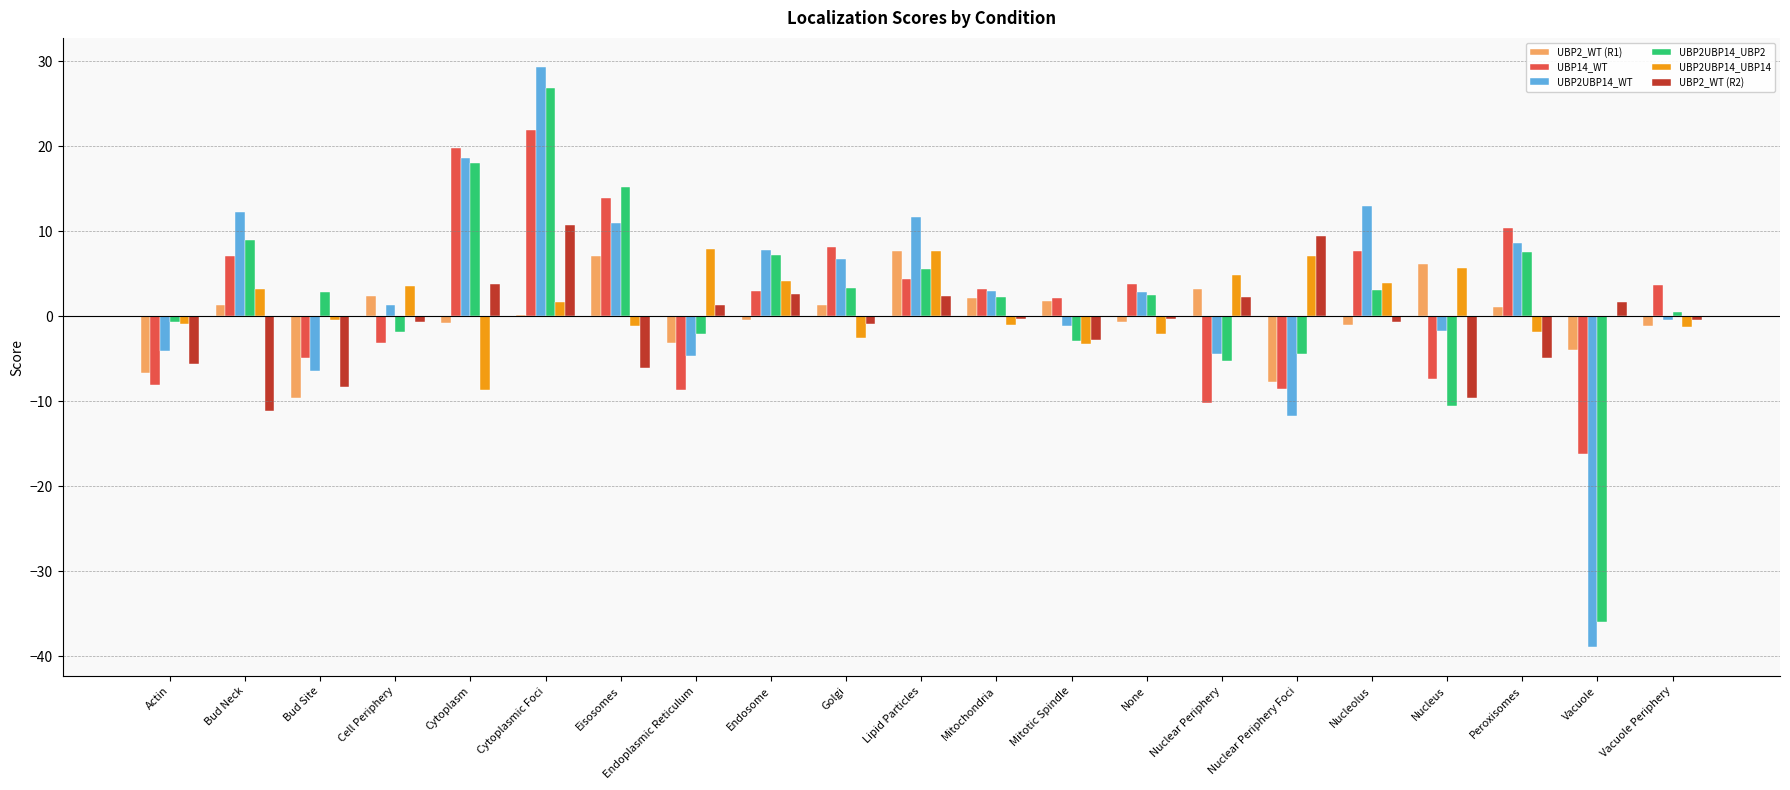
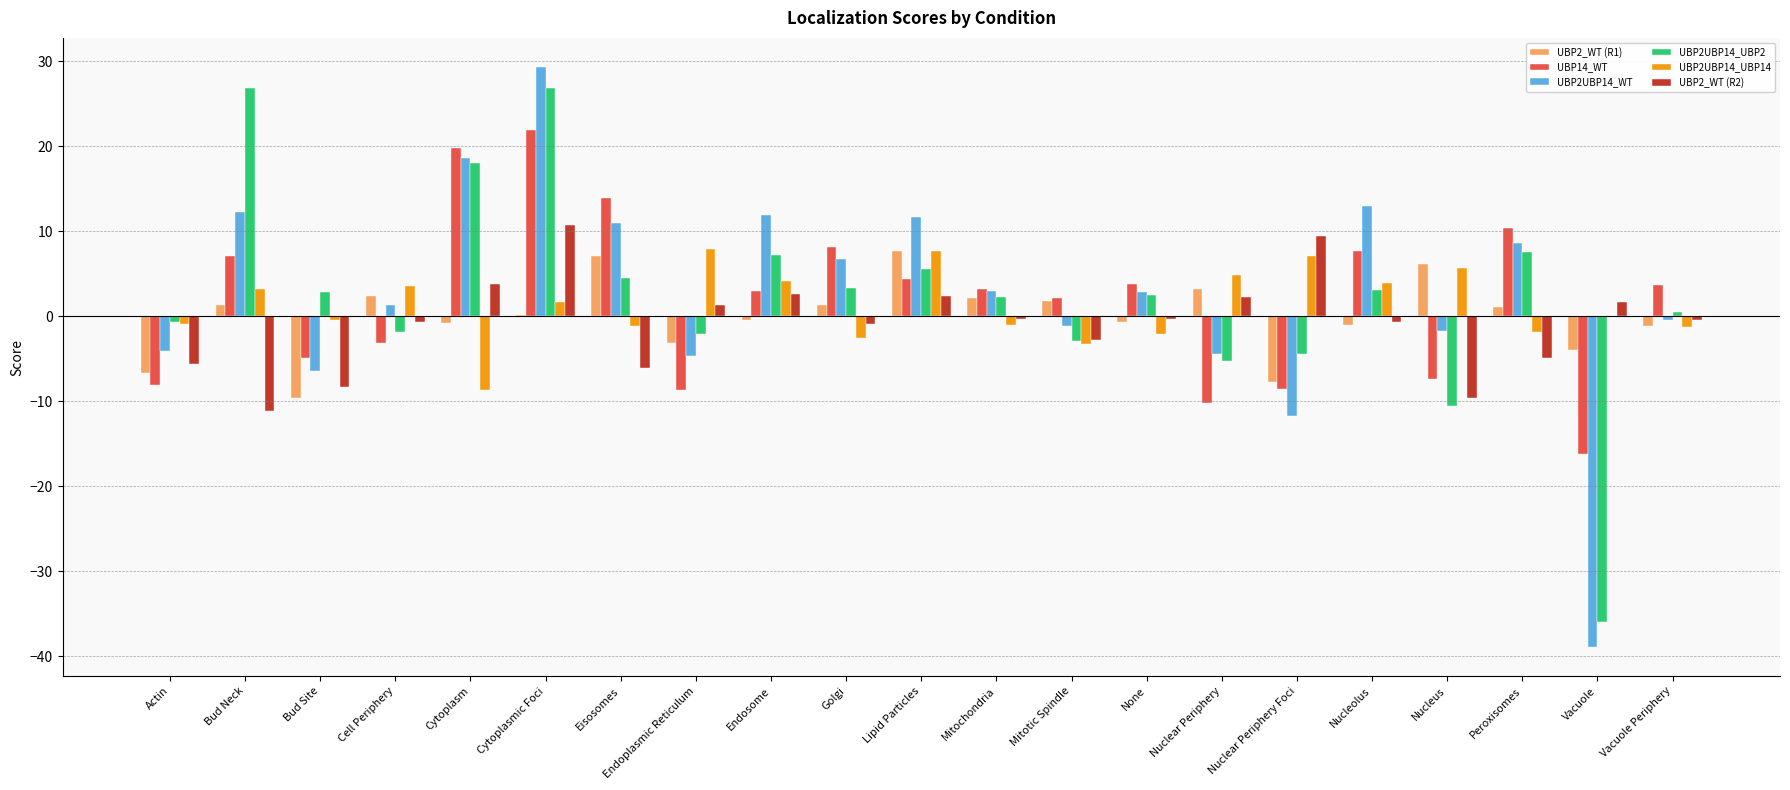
  {
    "UBP2_WT (R1)": {
      "Actin": -7,
      "Bud Neck": 1,
      "Bud Site": -10,
      "Cell Periphery": 2,
      "Cytoplasm": -1,
      "Eisosomes": 7,
      "Endoplasmic Reticulum": -3,
      "Endosome": 0,
      "Golgi": 1,
      "Lipid Particles": 8,
      "Mitochondria": 2,
      "Mitotic Spindle": 2,
      "None": -1,
      "Nuclear Periphery": 3,
      "Nuclear Periphery Foci": -8,
      "Nucleolus": -1,
      "Nucleus": 6,
      "Peroxisomes": 1,
      "Vacuole": -4,
      "Vacuole Periphery": -1
    },
    "UBP2UBP14_WT": {
      "Actin": -4,
      "Bud Neck": 12,
      "Bud Site": -7,
      "Cell Periphery": 1,
      "Cytoplasm": 19,
      "Cytoplasmic Foci": 29,
      "Eisosomes": 11,
      "Endoplasmic Reticulum": -5,
-     "Endosome": 8,
+     "Endosome": 12,
      "Golgi": 7,
      "Lipid Particles": 12,
      "Mitochondria": 3,
      "Mitotic Spindle": -1,
      "None": 3,
      "Nuclear Periphery": -4,
      "Nuclear Periphery Foci": -12,
      "Nucleolus": 13,
      "Nucleus": -2,
      "Peroxisomes": 9,
      "Vacuole": -39,
      "Vacuole Periphery": 0
    },
    "UBP2UBP14_UBP2": {
      "Actin": -1,
-     "Bud Neck": 9,
+     "Bud Neck": 27,
      "Bud Site": 3,
      "Cell Periphery": -2,
      "Cytoplasm": 18,
      "Cytoplasmic Foci": 27,
-     "Eisosomes": 15,
+     "Eisosomes": 4,
      "Endoplasmic Reticulum": -2,
      "Endosome": 7,
      "Golgi": 3,
      "Lipid Particles": 6,
      "Mitochondria": 2,
      "Mitotic Spindle": -3,
      "None": 2,
      "Nuclear Periphery": -5,
      "Nuclear Periphery Foci": -4,
      "Nucleolus": 3,
      "Nucleus": -11,
      "Peroxisomes": 8,
      "Vacuole": -36,
      "Vacuole Periphery": 1
    },
    "UBP2UBP14_UBP14": {
      "Actin": -1,
      "Bud Neck": 3,
      "Bud Site": 0,
      "Cell Periphery": 4,
      "Cytoplasm": -9,
      "Cytoplasmic Foci": 2,
      "Eisosomes": -1,
      "Endoplasmic Reticulum": 8,
      "Endosome": 4,
      "Golgi": -3,
      "Lipid Particles": 8,
      "Mitochondria": -1,
      "Mitotic Spindle": -3,
      "None": -2,
      "Nuclear Periphery": 5,
      "Nuclear Periphery Foci": 7,
      "Nucleolus": 4,
      "Nucleus": 6,
      "Peroxisomes": -2,
      "Vacuole Periphery": -1
    }
  }
